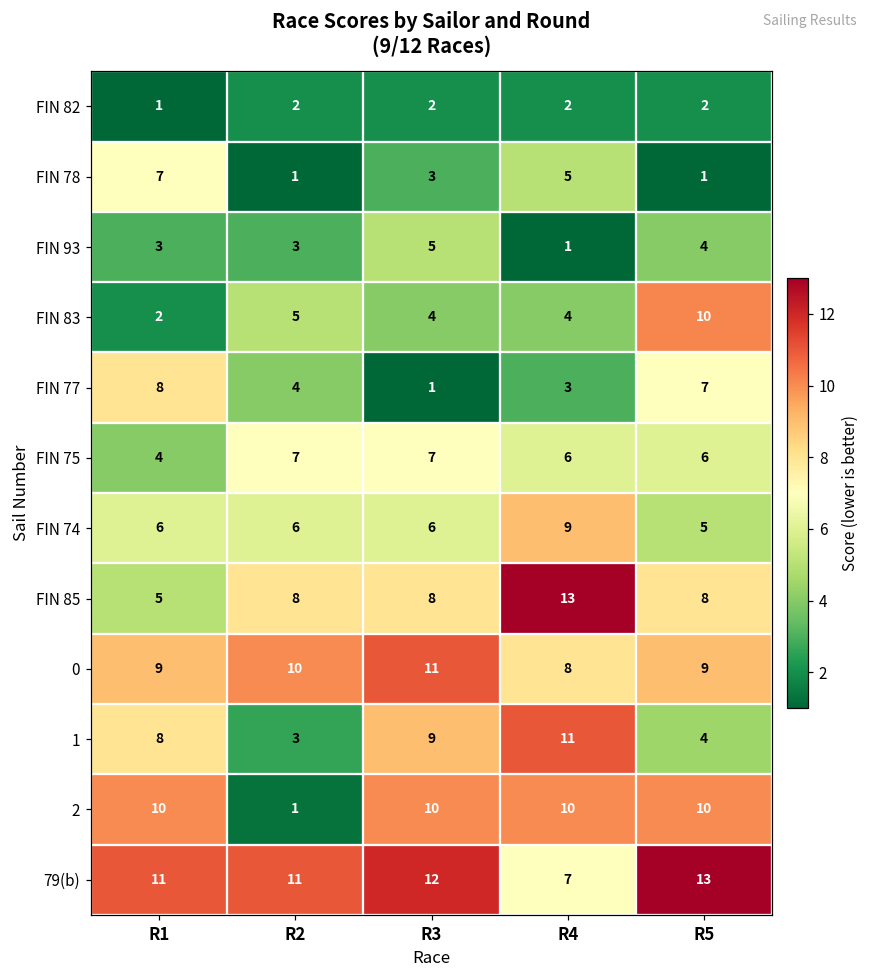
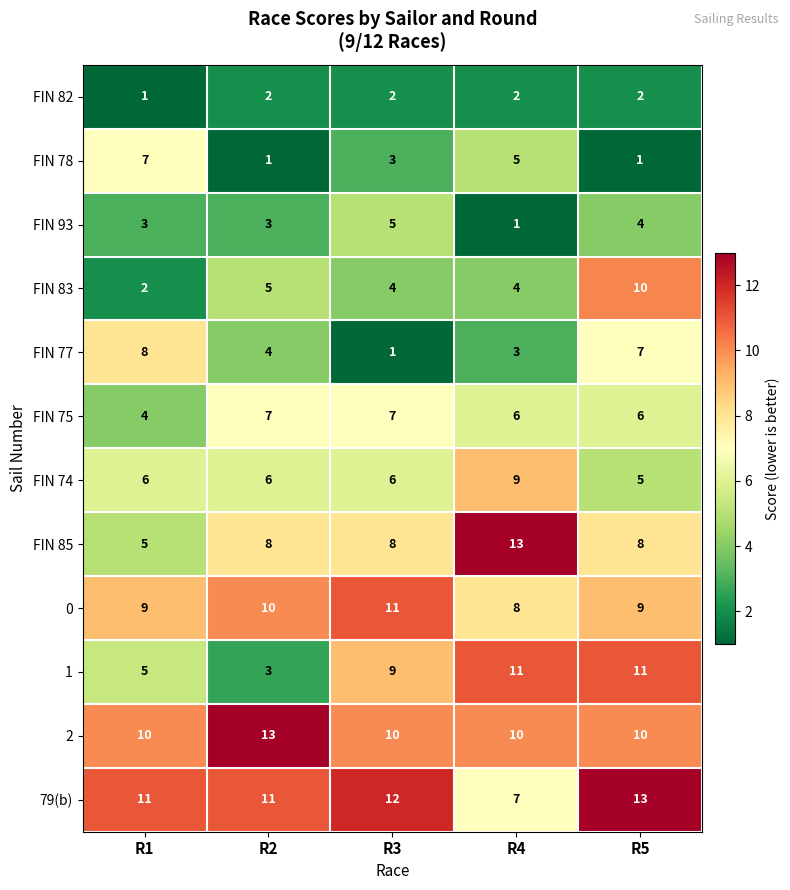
  {
    "FIN 82": {
      "R1": 1,
      "R2": 2,
      "R3": 2,
      "R4": 2,
      "R5": 2
    },
    "FIN 78": {
      "R1": 7,
      "R2": 1,
      "R3": 3,
      "R4": 5,
      "R5": 1
    },
    "FIN 93": {
      "R1": 3,
      "R2": 3,
      "R3": 5,
      "R4": 1,
      "R5": 4
    },
    "FIN 83": {
      "R1": 2,
      "R2": 5,
      "R3": 4,
      "R4": 4,
      "R5": 10
    },
    "FIN 77": {
      "R1": 8,
      "R2": 4,
      "R3": 1,
      "R4": 3,
      "R5": 7
    },
    "FIN 75": {
      "R1": 4,
      "R2": 7,
      "R3": 7,
      "R4": 6,
      "R5": 6
    },
    "FIN 74": {
      "R1": 6,
      "R2": 6,
      "R3": 6,
      "R4": 9,
      "R5": 5
    },
    "FIN 85": {
      "R1": 5,
      "R2": 8,
      "R3": 8,
      "R4": 13,
      "R5": 8
    },
    "0": {
      "R1": 9,
      "R2": 10,
      "R3": 11,
      "R4": 8,
      "R5": 9
    },
    "1": {
-     "R1": 8,
+     "R1": 5,
      "R2": 3,
      "R3": 9,
      "R4": 11,
-     "R5": 4
+     "R5": 11
    },
    "2": {
      "R1": 10,
-     "R2": 1,
+     "R2": 13,
      "R3": 10,
      "R4": 10,
      "R5": 10
    },
    "79(b)": {
      "R1": 11,
      "R2": 11,
      "R3": 12,
      "R4": 7,
      "R5": 13
    }
  }
